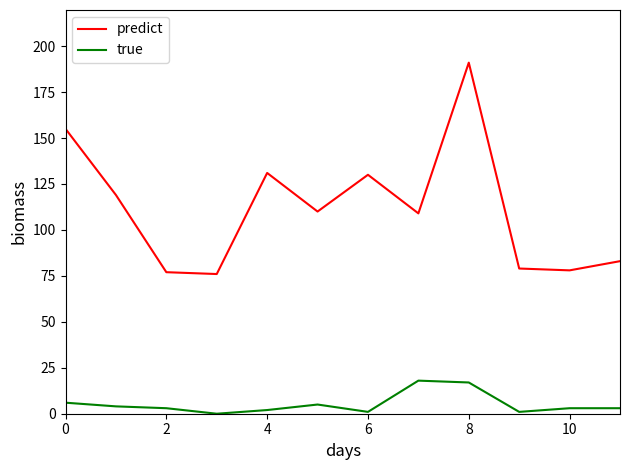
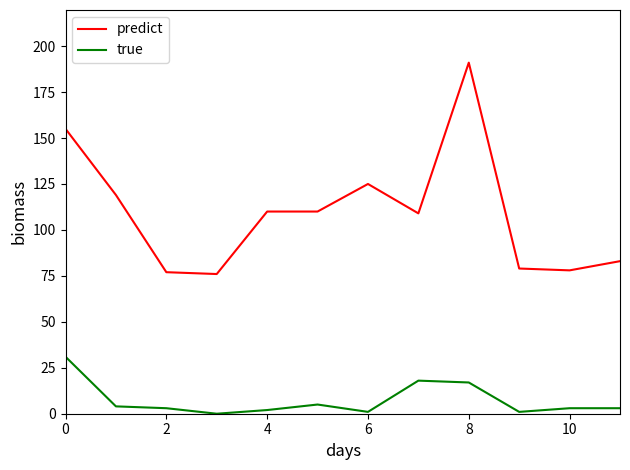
  {
    "predict": {
      "0": 155,
      "2": 77,
-     "4": 131,
-     "6": 130,
+     "4": 110,
+     "6": 125,
      "8": 191,
      "10": 78
    },
    "true": {
-     "0": 6,
+     "0": 31,
      "2": 3,
      "4": 2,
      "6": 1,
      "8": 17,
      "10": 3
    }
  }
